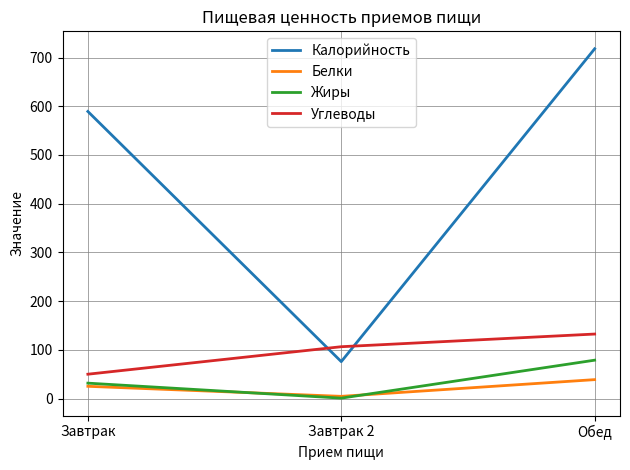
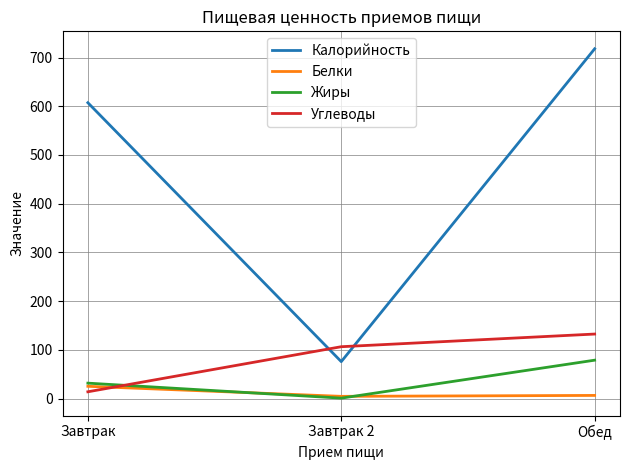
  {
    "Калорийность": {
-     "Завтрак": 590,
+     "Завтрак": 610,
      "Завтрак 2": 80,
      "Обед": 720
    },
    "Белки": {
      "Завтрак": 30,
-     "Обед": 40
+     "Обед": 10
    },
    "Жиры": {
      "Завтрак": 30,
      "Обед": 80
    },
    "Углеводы": {
-     "Завтрак": 50,
+     "Завтрак": 10,
      "Завтрак 2": 110,
      "Обед": 130
    }
  }
